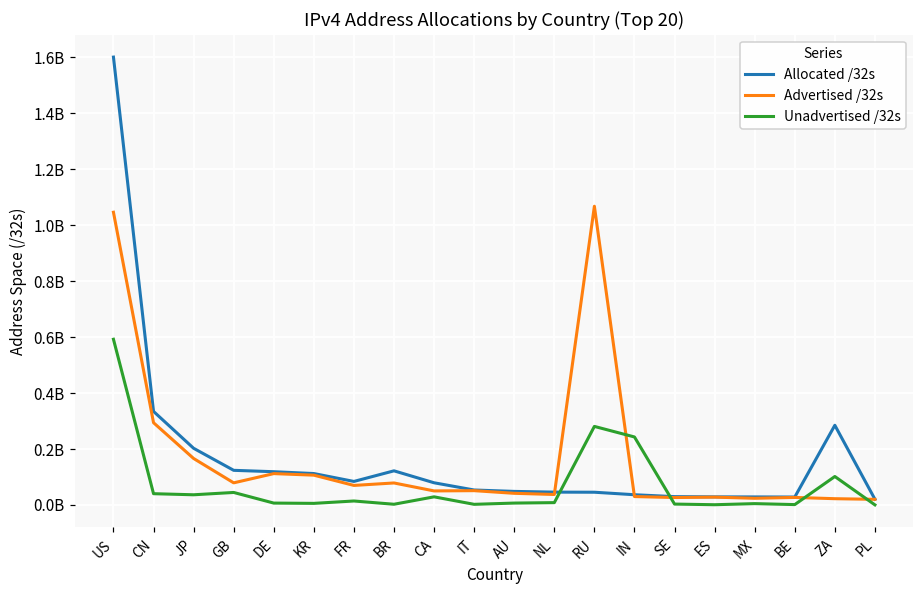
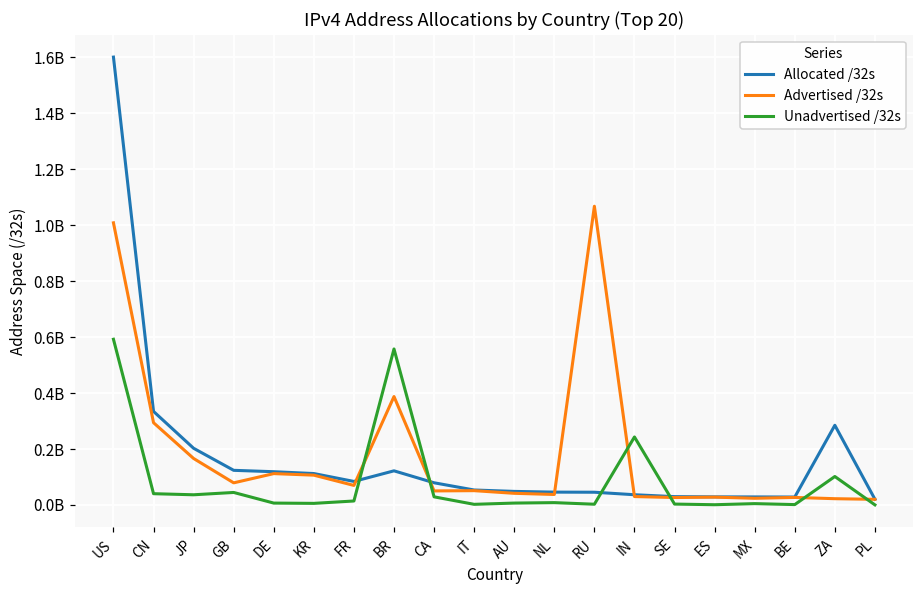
  {
    "Allocated /32s": {
      "US": 1600000000,
      "CN": 330000000,
      "JP": 200000000,
      "GB": 120000000,
      "FR": 80000000,
      "BR": 120000000,
      "CA": 80000000,
      "RU": 50000000,
      "ZA": 280000000
    },
    "Advertised /32s": {
-     "US": 1050000000,
+     "US": 1010000000,
      "CN": 290000000,
      "JP": 170000000,
      "GB": 80000000,
      "FR": 70000000,
-     "BR": 80000000,
+     "BR": 390000000,
      "CA": 50000000,
      "RU": 1070000000,
      "ZA": 20000000
    },
    "Unadvertised /32s": {
      "US": 590000000,
      "CN": 40000000,
      "JP": 40000000,
      "GB": 40000000,
      "DE": 10000000,
      "KR": 10000000,
      "FR": 10000000,
-     "BR": 0,
+     "BR": 560000000,
      "CA": 30000000,
      "IT": 0,
      "AU": 10000000,
      "NL": 10000000,
-     "RU": 280000000,
+     "RU": 0,
      "IN": 240000000,
      "SE": 0,
      "ES": 0,
      "MX": 0,
      "BE": 0,
      "ZA": 100000000,
      "PL": 0
    }
  }
